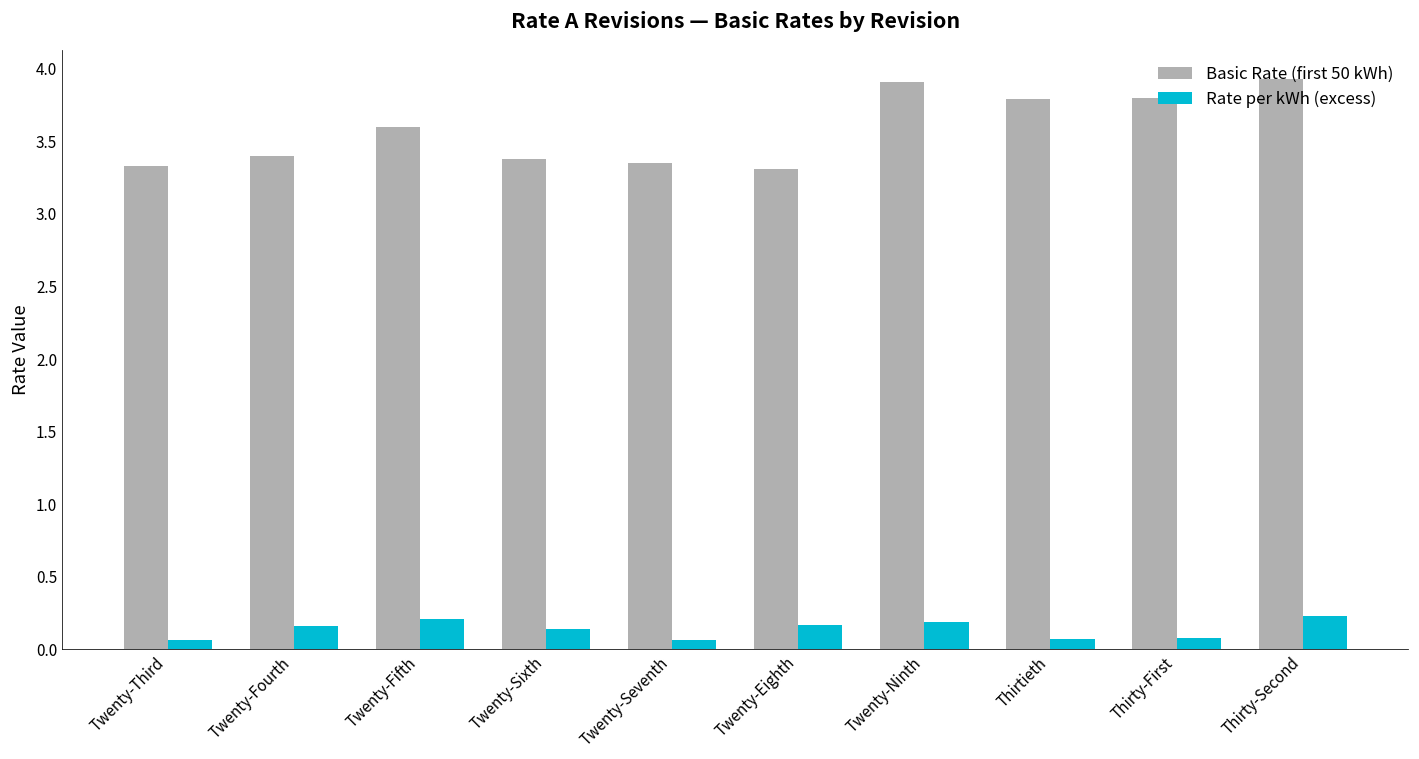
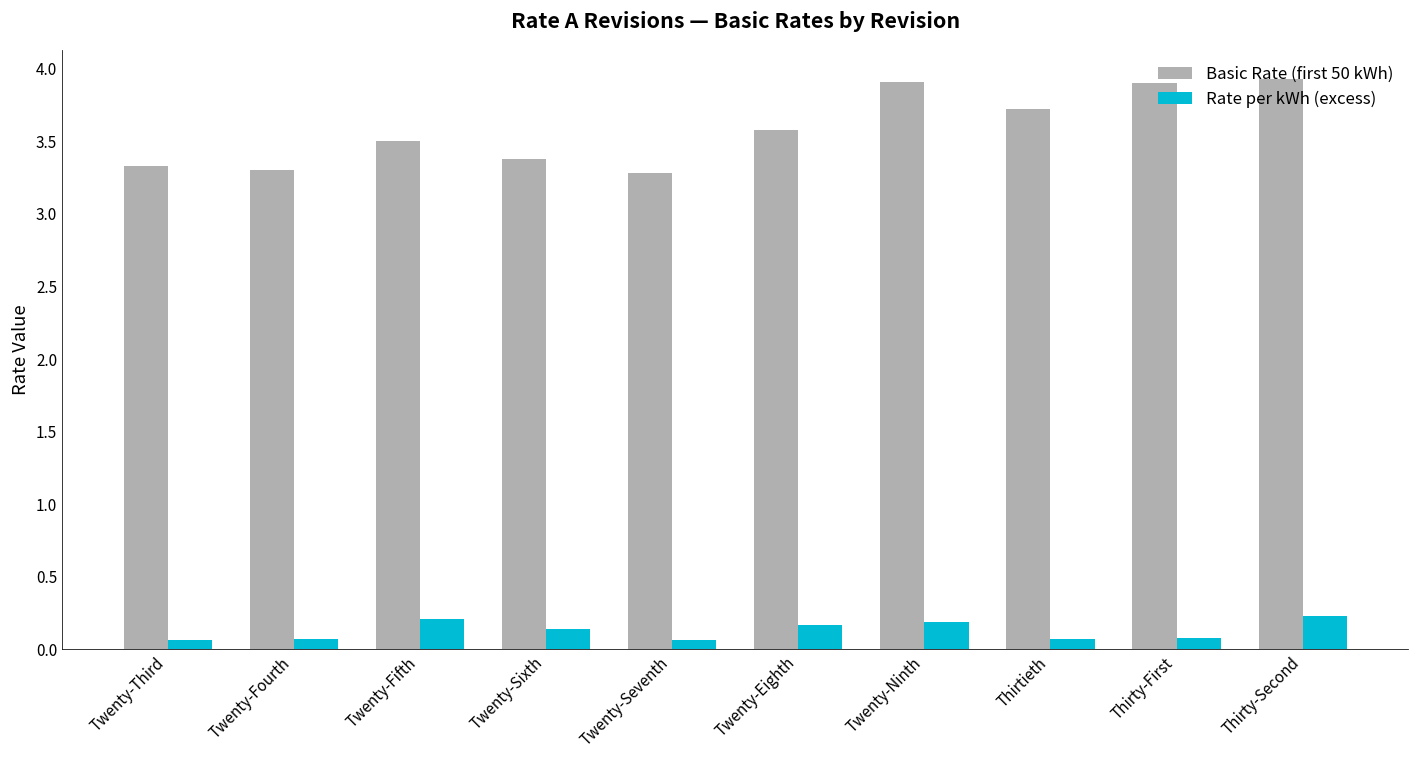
  {
    "Basic Rate (first 50 kWh)": {
      "Twenty-Third": 3.33,
-     "Twenty-Fourth": 3.4,
-     "Twenty-Fifth": 3.6,
+     "Twenty-Fourth": 3.3,
+     "Twenty-Fifth": 3.5,
      "Twenty-Sixth": 3.38,
-     "Twenty-Seventh": 3.35,
-     "Twenty-Eighth": 3.31,
+     "Twenty-Seventh": 3.28,
+     "Twenty-Eighth": 3.58,
      "Twenty-Ninth": 3.91,
-     "Thirtieth": 3.79,
-     "Thirty-First": 3.8,
+     "Thirtieth": 3.72,
+     "Thirty-First": 3.9,
      "Thirty-Second": 3.93
    },
    "Rate per kWh (excess)": {
      "Twenty-Third": 0.07,
-     "Twenty-Fourth": 0.16,
+     "Twenty-Fourth": 0.07,
      "Twenty-Fifth": 0.21,
      "Twenty-Sixth": 0.14,
      "Twenty-Seventh": 0.07,
      "Twenty-Eighth": 0.17,
      "Twenty-Ninth": 0.19,
      "Thirtieth": 0.07,
      "Thirty-First": 0.08,
      "Thirty-Second": 0.23
    }
  }
